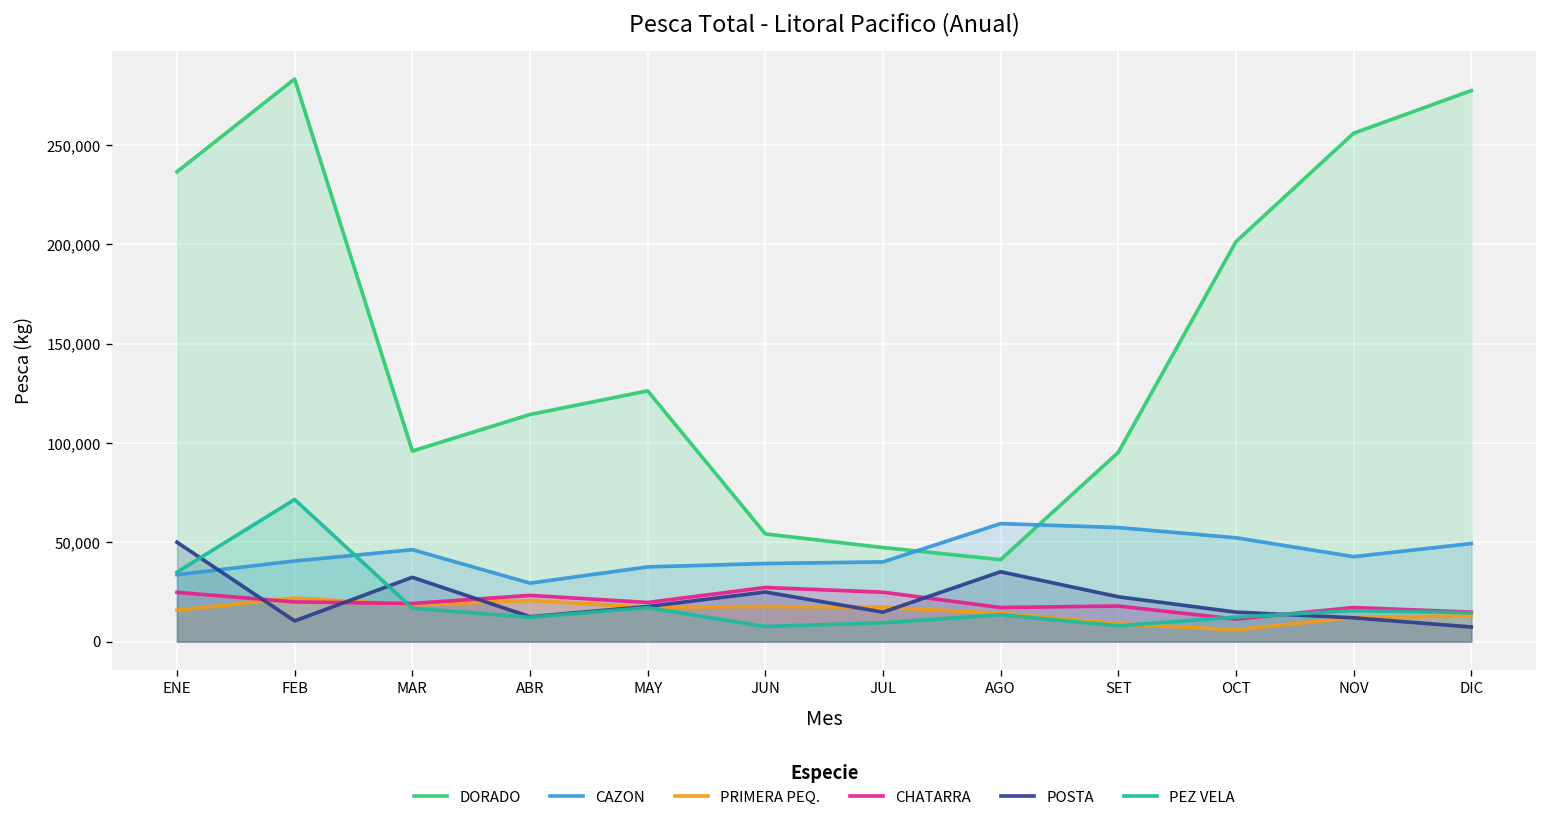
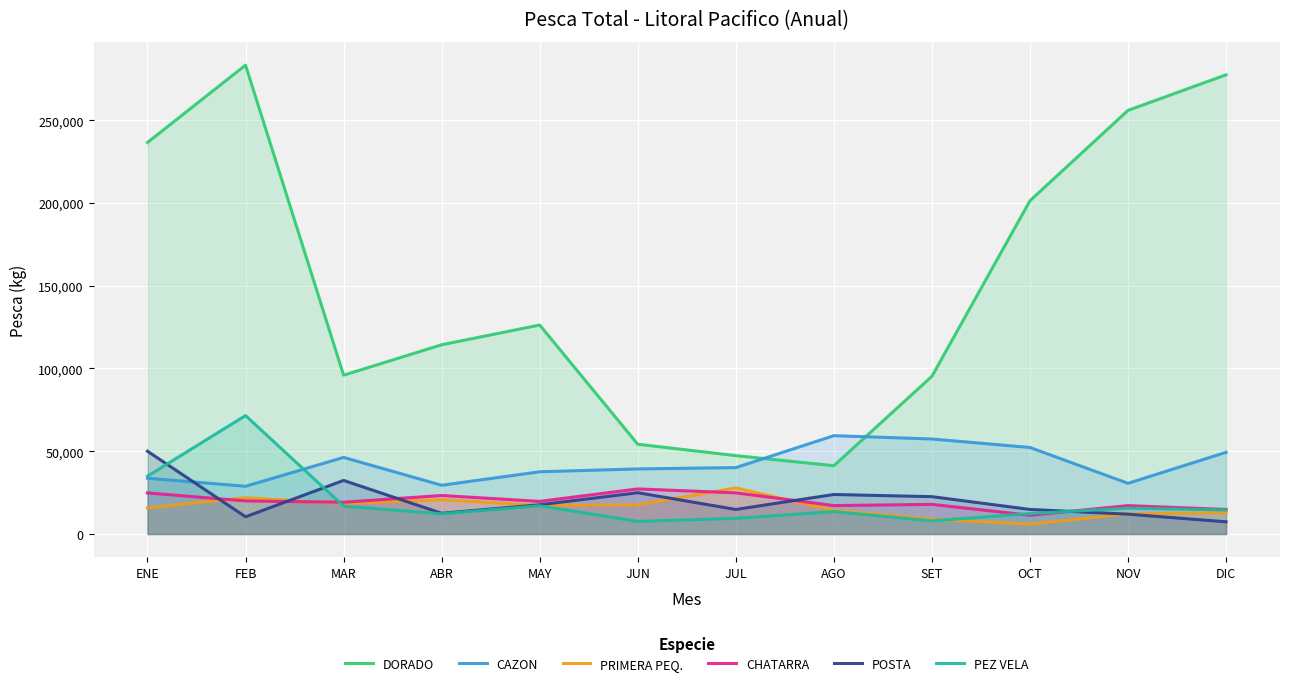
  {
    "CAZON": {
-     "FEB": "41,000",
+     "FEB": "29,000",
      "MAR": "46,000",
      "ABR": "29,000",
      "MAY": "38,000",
      "JUN": "39,000",
      "JUL": "40,000",
      "AGO": "59,000",
      "SET": "57,000",
      "OCT": "52,000",
-     "NOV": "43,000",
+     "NOV": "31,000",
      "DIC": "49,000"
    },
    "PRIMERA PEQ.": {
      "ENE": "16,000",
      "FEB": "22,000",
      "ABR": "21,000",
      "JUN": "18,000",
-     "JUL": "17,000",
+     "JUL": "28,000",
      "OCT": "6,000",
      "DIC": "13,000"
    },
    "CHATARRA": {
      "ENE": "25,000",
      "FEB": "20,000",
      "ABR": "23,000",
      "MAY": "20,000",
      "JUN": "27,000",
      "JUL": "25,000",
      "AGO": "17,000",
      "SET": "18,000",
      "NOV": "17,000"
    },
    "POSTA": {
      "ENE": "50,000",
      "FEB": "10,000",
      "MAR": "32,000",
      "JUN": "25,000",
      "JUL": "15,000",
-     "AGO": "35,000",
+     "AGO": "24,000",
      "SET": "23,000",
      "OCT": "15,000",
      "DIC": "7,000"
    }
  }
